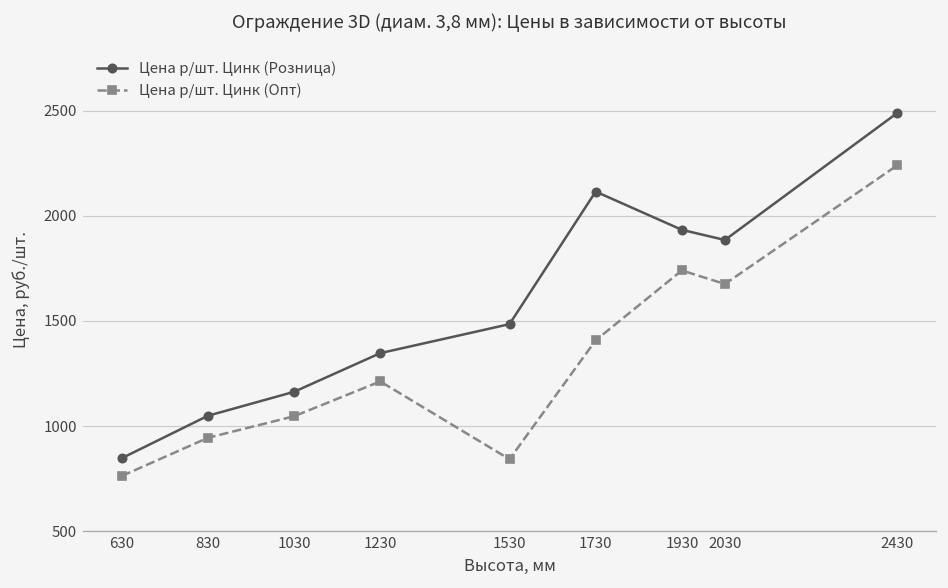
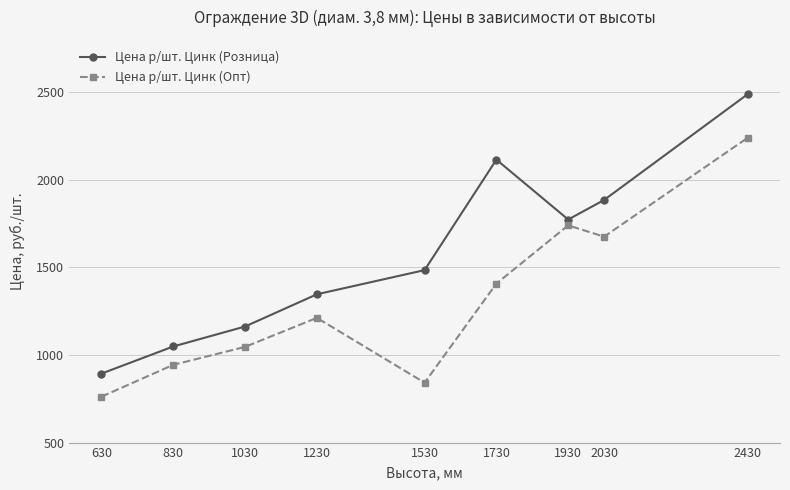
  {
    "Цена р/шт. Цинк (Розница)": {
-     "630": 850,
+     "630": 890,
      "830": 1050,
      "1030": 1160,
      "1230": 1350,
      "1530": 1490,
      "1730": 2120,
-     "1930": 1930,
+     "1930": 1770,
      "2030": 1890,
      "2430": 2490
    },
    "Цена р/шт. Цинк (Опт)": {
      "630": 760,
      "830": 940,
      "1030": 1050,
      "1230": 1210,
      "1530": 840,
      "1730": 1410,
      "1930": 1740,
      "2030": 1680,
      "2430": 2240
    }
  }
